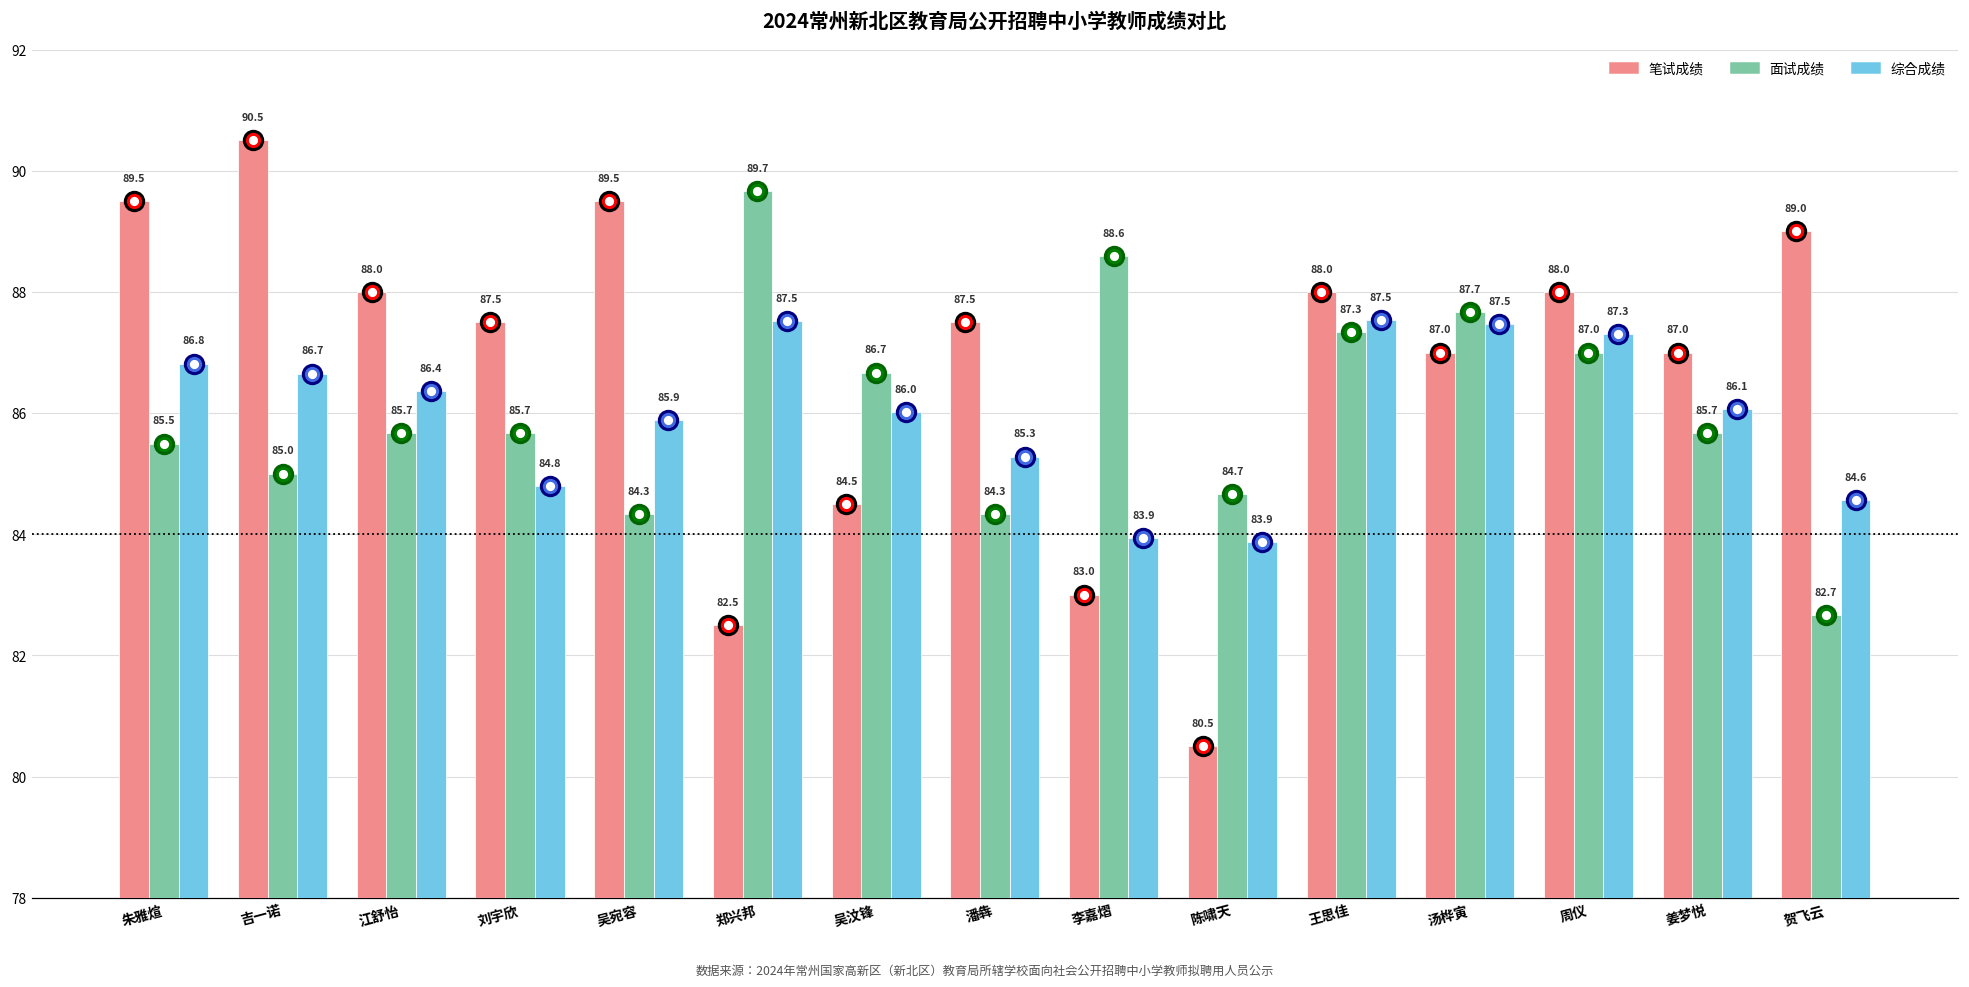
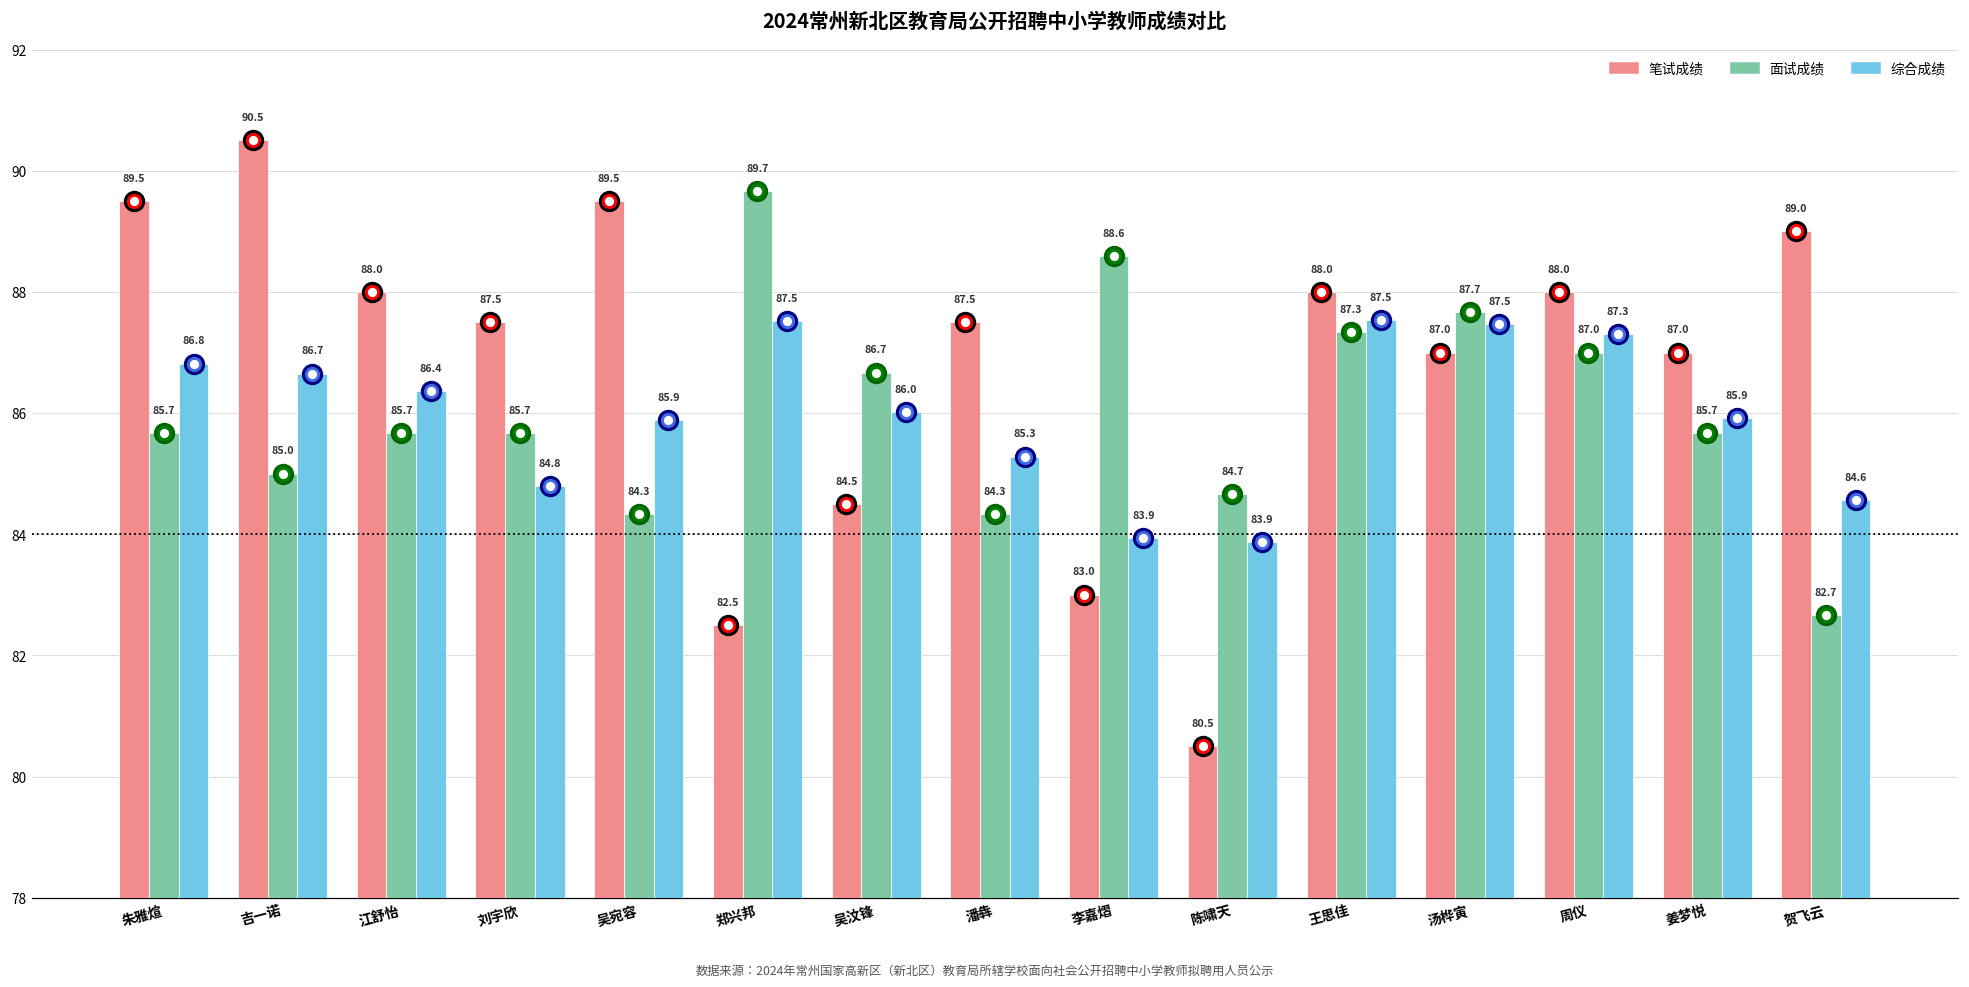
  {
    "笔试成绩": {
      "朱雅煊": 89.5,
      "吉一诺": 90.5,
      "江舒怡": 88.0,
      "刘宇欣": 87.5,
      "吴宛容": 89.5,
      "郑兴邦": 82.5,
      "吴汶锋": 84.5,
      "潘犇": 87.5,
      "李嘉熠": 83.0,
      "陈啸天": 80.5,
      "王思佳": 88.0,
      "汤桦寅": 87.0,
      "周仪": 88.0,
      "姜梦悦": 87.0,
      "贺飞云": 89.0
    },
    "面试成绩": {
-     "朱雅煊": 85.5,
+     "朱雅煊": 85.7,
      "吉一诺": 85.0,
      "江舒怡": 85.7,
      "刘宇欣": 85.7,
      "吴宛容": 84.3,
      "郑兴邦": 89.7,
      "吴汶锋": 86.7,
      "潘犇": 84.3,
      "李嘉熠": 88.6,
      "陈啸天": 84.7,
      "王思佳": 87.3,
      "汤桦寅": 87.7,
      "周仪": 87.0,
      "姜梦悦": 85.7,
      "贺飞云": 82.7
    },
    "综合成绩": {
      "朱雅煊": 86.8,
      "吉一诺": 86.7,
      "江舒怡": 86.4,
      "刘宇欣": 84.8,
      "吴宛容": 85.9,
      "郑兴邦": 87.5,
      "吴汶锋": 86.0,
      "潘犇": 85.3,
      "李嘉熠": 83.9,
      "陈啸天": 83.9,
      "王思佳": 87.5,
      "汤桦寅": 87.5,
      "周仪": 87.3,
-     "姜梦悦": 86.1,
+     "姜梦悦": 85.9,
      "贺飞云": 84.6
    }
  }
